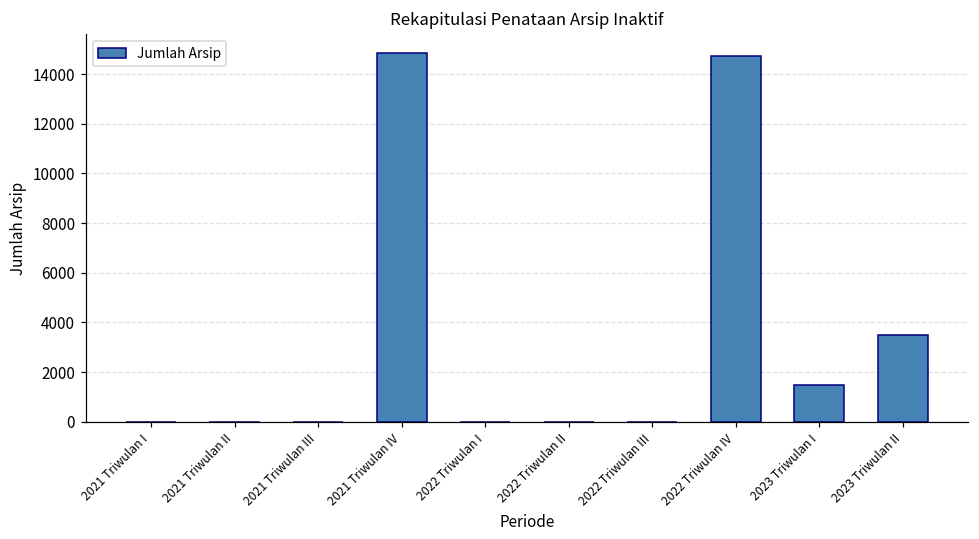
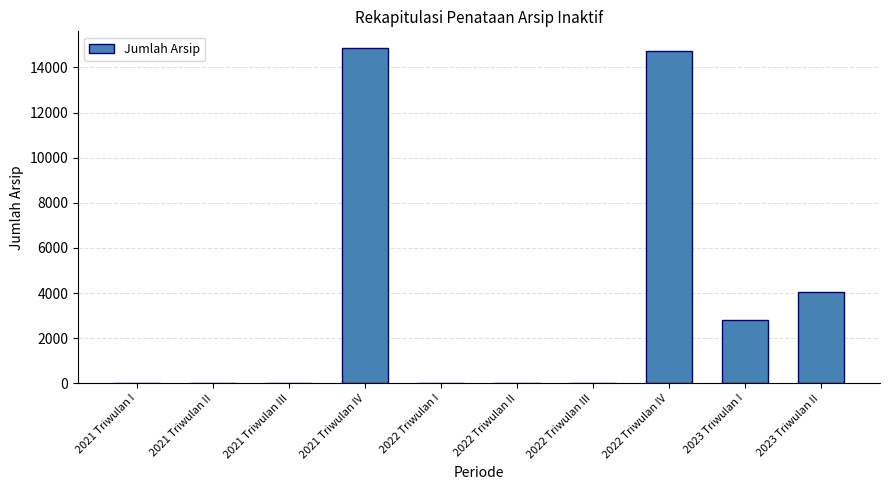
  {
    "2021 Triwulan I": 0,
    "2021 Triwulan II": 0,
    "2021 Triwulan III": 0,
    "2021 Triwulan IV": 14900,
    "2022 Triwulan I": 0,
    "2022 Triwulan II": 0,
    "2022 Triwulan III": 0,
    "2022 Triwulan IV": 14700,
-   "2023 Triwulan I": 1500,
-   "2023 Triwulan II": 3500
+   "2023 Triwulan I": 2800,
+   "2023 Triwulan II": 4000
  }
